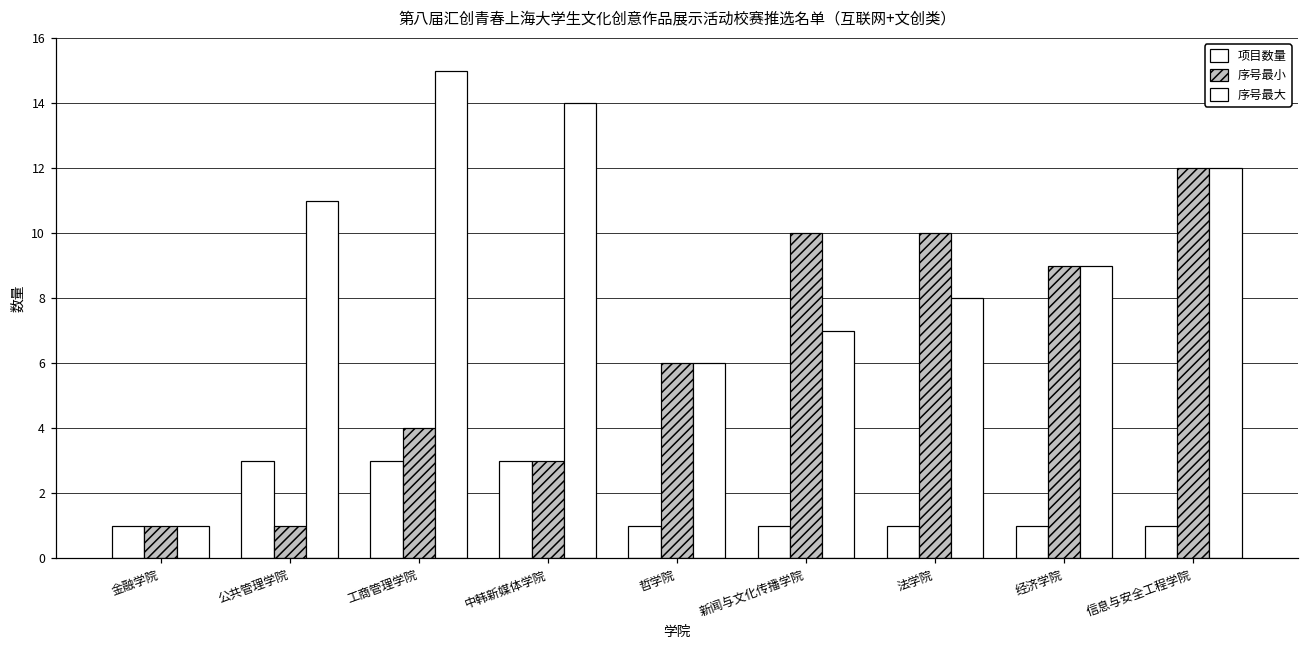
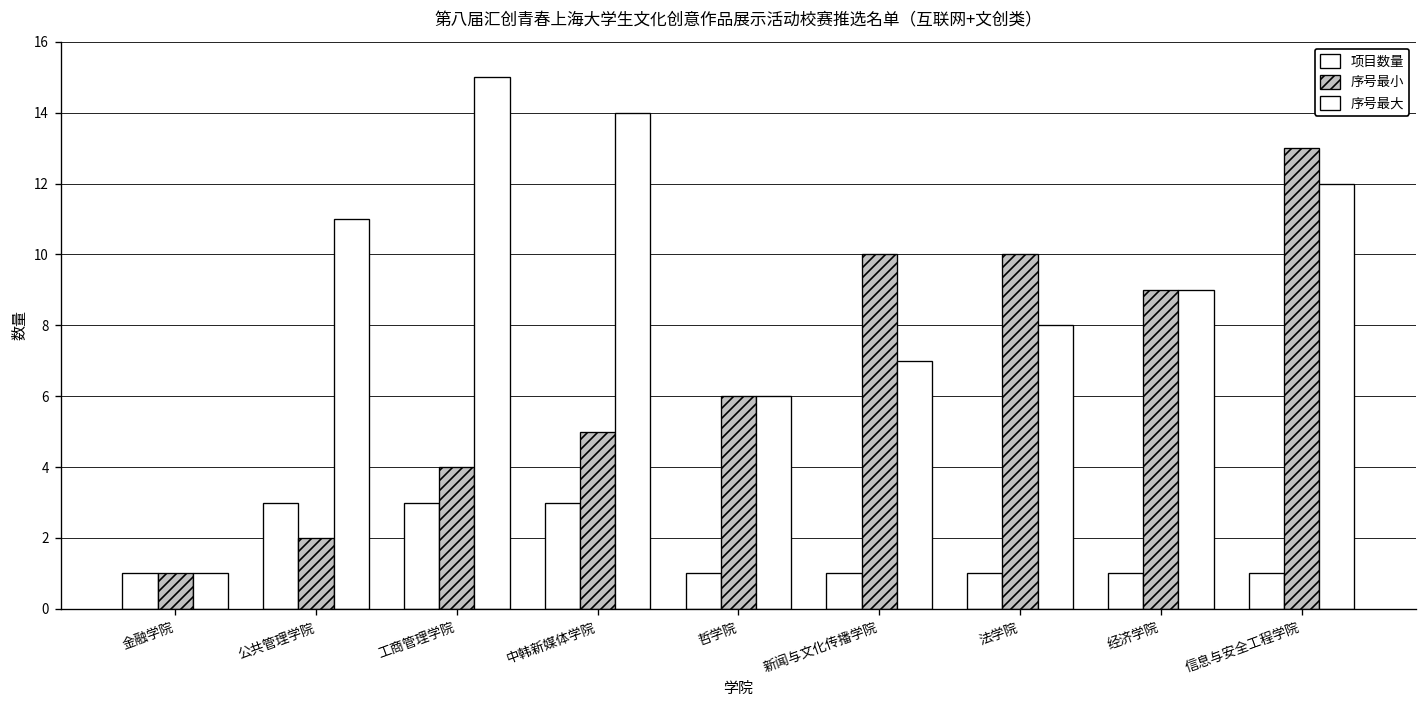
  {
    "序号最小": {
      "金融学院": 1,
-     "公共管理学院": 1,
+     "公共管理学院": 2,
      "工商管理学院": 4,
-     "中韩新媒体学院": 3,
+     "中韩新媒体学院": 5,
      "哲学院": 6,
      "新闻与文化传播学院": 10,
      "法学院": 10,
      "经济学院": 9,
-     "信息与安全工程学院": 12
+     "信息与安全工程学院": 13
    }
  }
